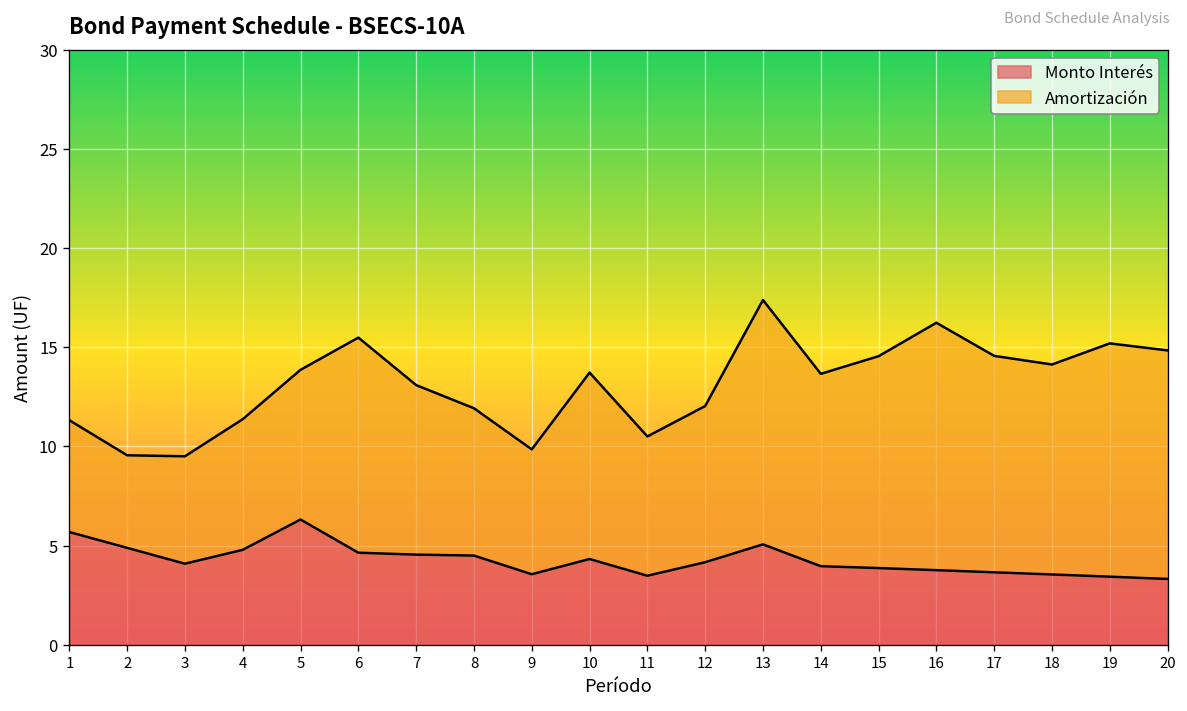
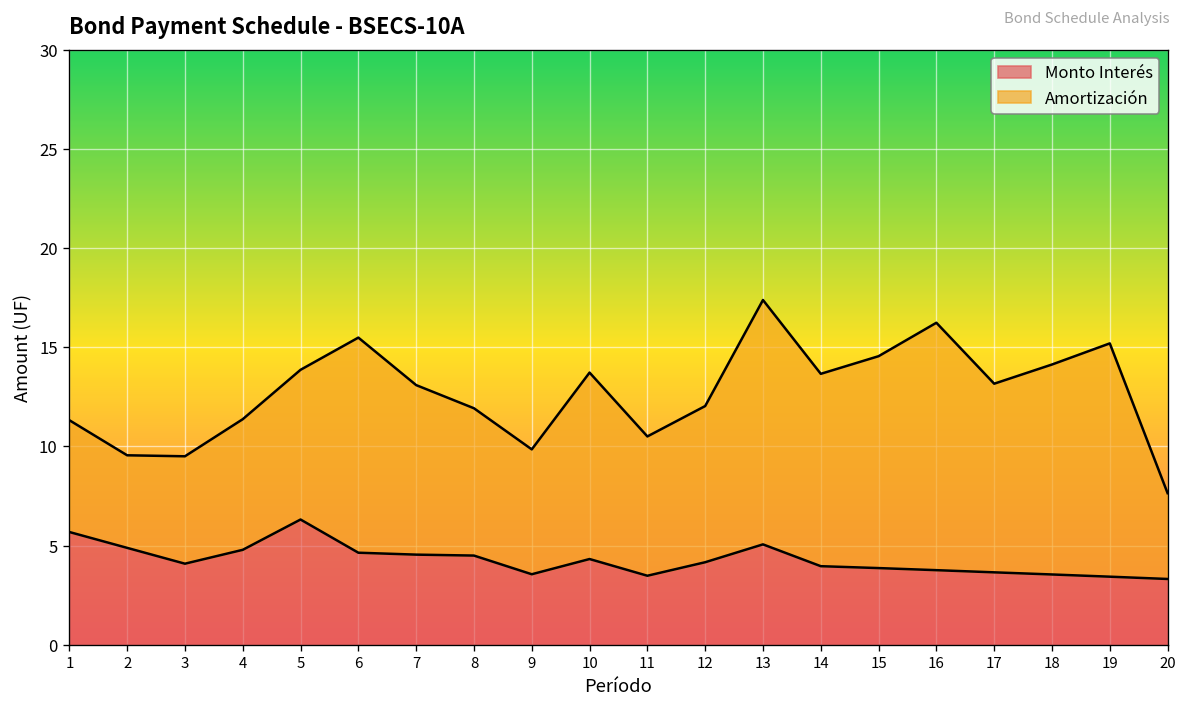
  {
    "Monto Interés": {
      "1": 5.7,
      "2": 4.9,
      "3": 4.1,
      "4": 4.8,
      "5": 6.3,
      "6": 4.6,
      "7": 4.5,
      "8": 4.5,
      "9": 3.6,
      "10": 4.3,
      "11": 3.5,
      "12": 4.2,
      "13": 5.1,
      "14": 4.0,
      "15": 3.9,
      "16": 3.8,
      "17": 3.6,
      "18": 3.5,
      "19": 3.4,
      "20": 3.3
    },
    "Amortización": {
      "1": 5.6,
      "2": 4.7,
      "3": 5.4,
      "4": 6.6,
      "5": 7.5,
      "6": 10.8,
      "7": 8.5,
      "8": 7.4,
      "9": 6.3,
      "10": 9.4,
      "11": 7.0,
      "12": 7.9,
      "13": 12.3,
      "14": 9.7,
      "15": 10.7,
      "16": 12.5,
-     "17": 10.9,
+     "17": 9.5,
      "18": 10.6,
      "19": 11.8,
-     "20": 11.5
+     "20": 4.3
    }
  }
